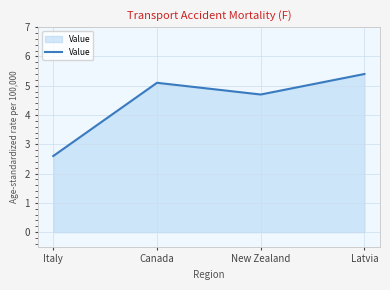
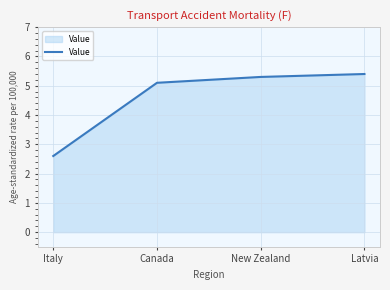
  {
    "Italy": 2.6,
    "Canada": 5.1,
-   "New Zealand": 4.7,
+   "New Zealand": 5.3,
    "Latvia": 5.4
  }
